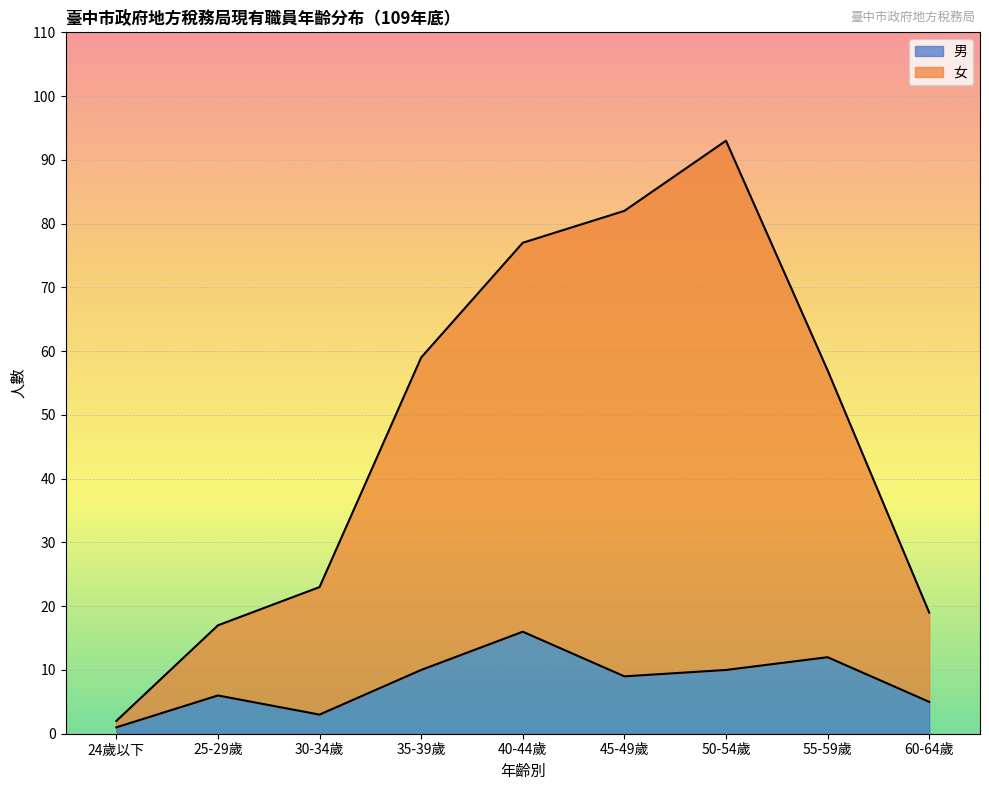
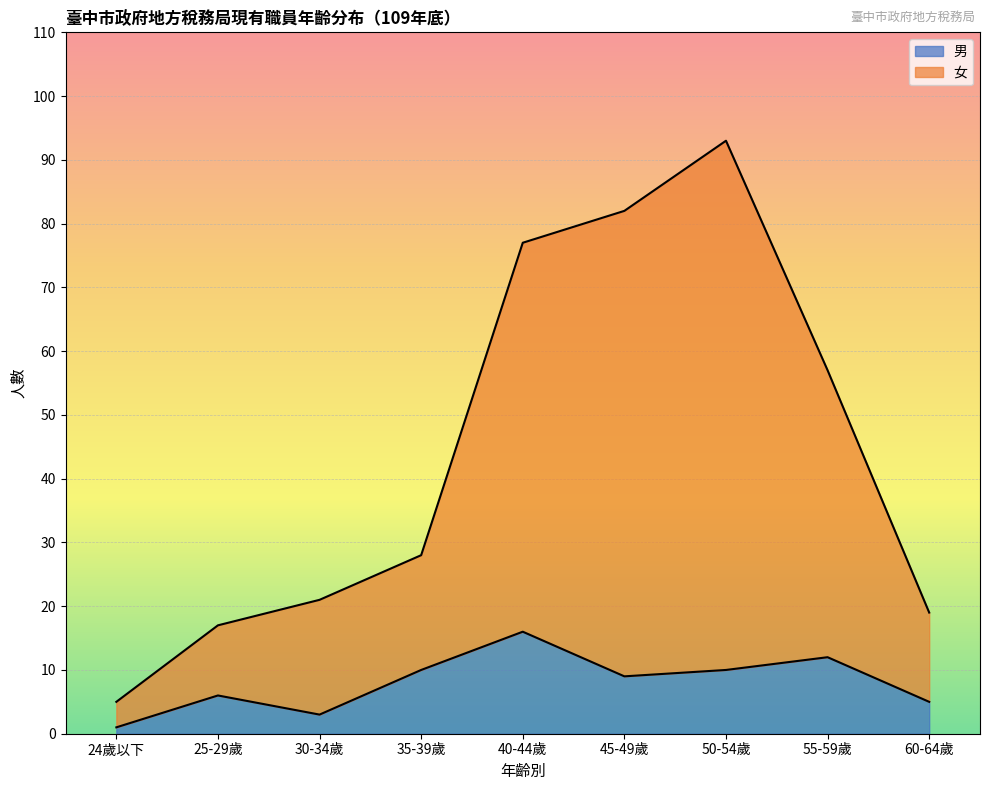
  {
    "男": {
      "24歲以下": 1,
      "25-29歲": 6,
      "30-34歲": 3,
      "35-39歲": 10,
      "40-44歲": 16,
      "45-49歲": 9,
      "50-54歲": 10,
      "55-59歲": 12,
      "60-64歲": 5
    },
    "女": {
-     "24歲以下": 1,
+     "24歲以下": 4,
      "25-29歲": 11,
-     "30-34歲": 20,
-     "35-39歲": 49,
+     "30-34歲": 18,
+     "35-39歲": 18,
      "40-44歲": 61,
      "45-49歲": 73,
      "50-54歲": 83,
      "55-59歲": 45,
      "60-64歲": 14
    }
  }
